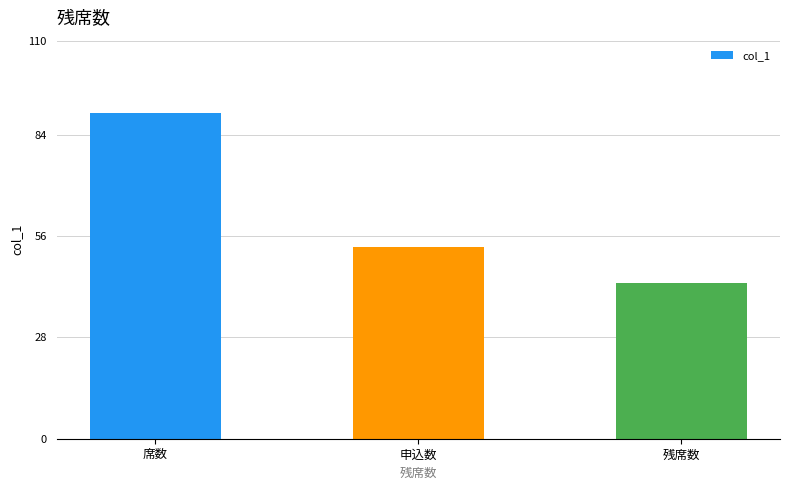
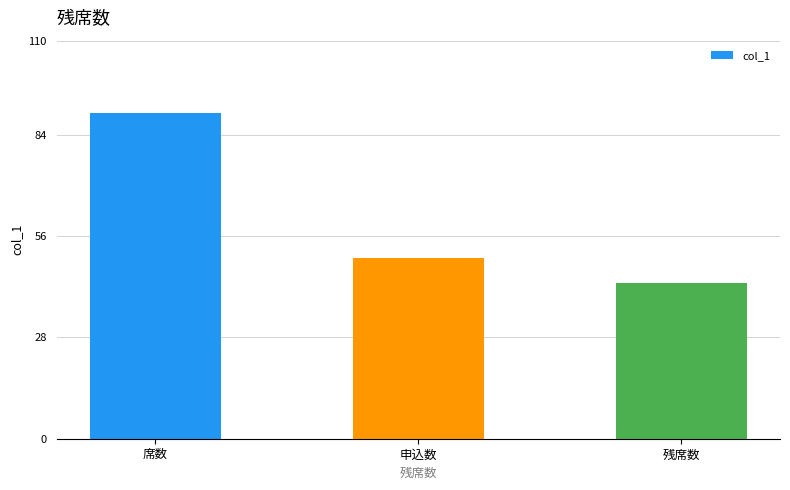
  {
    "席数": 90,
-   "申込数": 53,
+   "申込数": 50,
    "残席数": 43
  }
